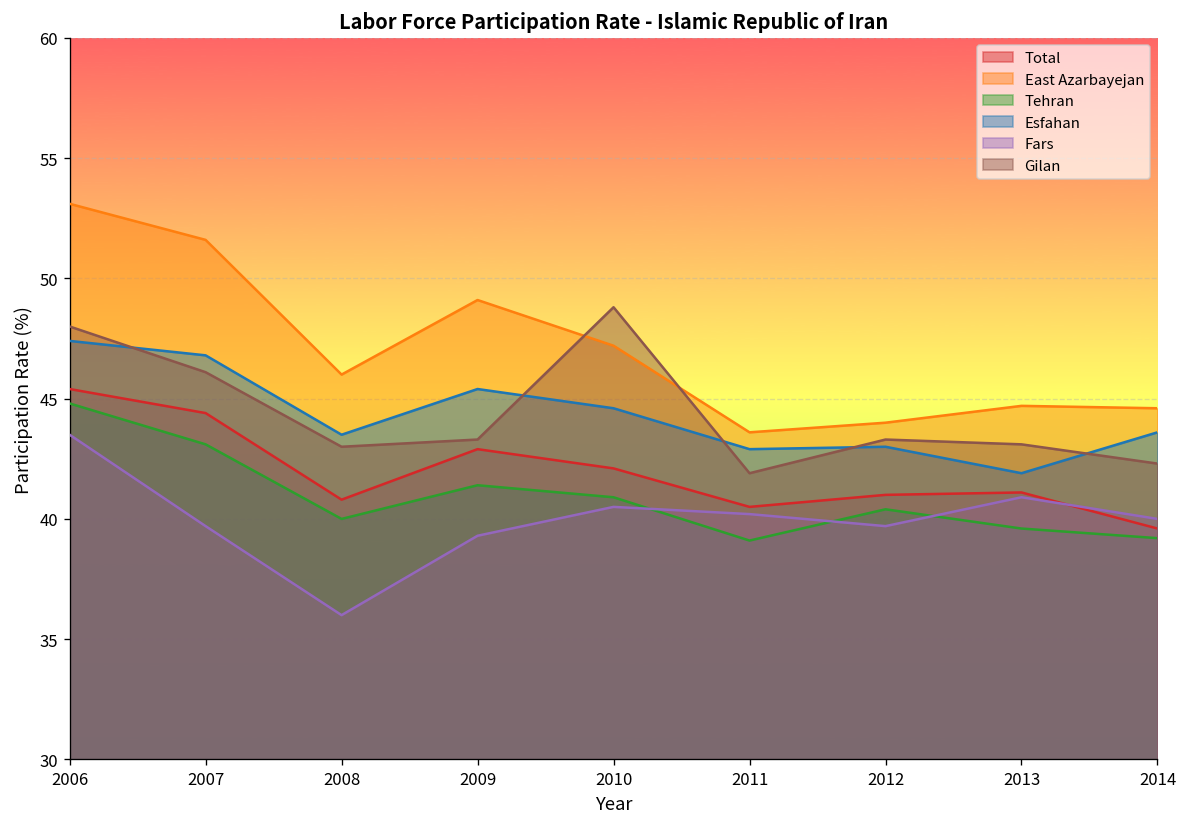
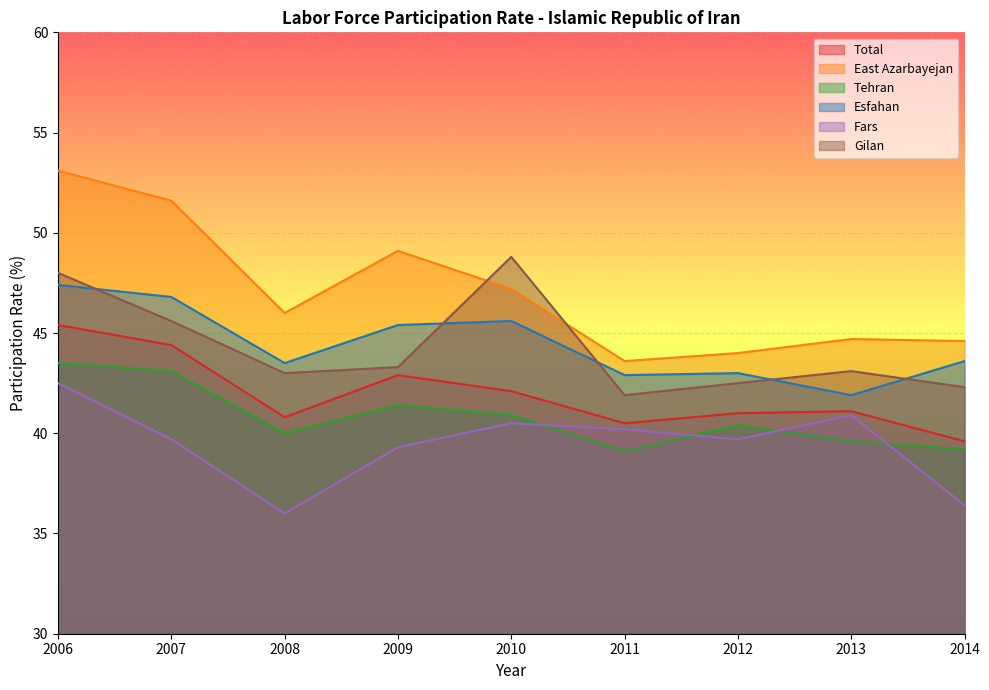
  {
    "Total": {
      "2006": 45.4,
      "2007": 44.4,
      "2008": 40.8,
      "2009": 42.9,
      "2010": 42.1,
      "2011": 40.5,
      "2012": 41.0,
      "2013": 41.1,
      "2014": 39.6
    },
    "East Azarbayejan": {
      "2006": 53.1,
      "2007": 51.6,
      "2008": 46.0,
      "2009": 49.1,
      "2010": 47.2,
      "2011": 43.6,
      "2012": 44.0,
      "2013": 44.7,
      "2014": 44.6
    },
    "Tehran": {
-     "2006": 44.8,
+     "2006": 43.5,
      "2007": 43.1,
      "2008": 40.0,
      "2009": 41.4,
      "2010": 40.9,
      "2011": 39.1,
      "2012": 40.4,
      "2013": 39.6,
      "2014": 39.2
    },
    "Esfahan": {
      "2006": 47.4,
      "2007": 46.8,
      "2008": 43.5,
      "2009": 45.4,
-     "2010": 44.6,
+     "2010": 45.6,
      "2011": 42.9,
      "2012": 43.0,
      "2013": 41.9,
      "2014": 43.6
    },
    "Fars": {
-     "2006": 43.5,
+     "2006": 42.5,
      "2007": 39.7,
      "2008": 36.0,
      "2009": 39.3,
      "2010": 40.5,
      "2011": 40.2,
      "2012": 39.7,
      "2013": 40.9,
-     "2014": 40.0
+     "2014": 36.4
    },
    "Gilan": {
      "2006": 48.0,
-     "2007": 46.1,
+     "2007": 45.6,
      "2008": 43.0,
      "2009": 43.3,
      "2010": 48.8,
      "2011": 41.9,
-     "2012": 43.3,
+     "2012": 42.5,
      "2013": 43.1,
      "2014": 42.3
    }
  }
